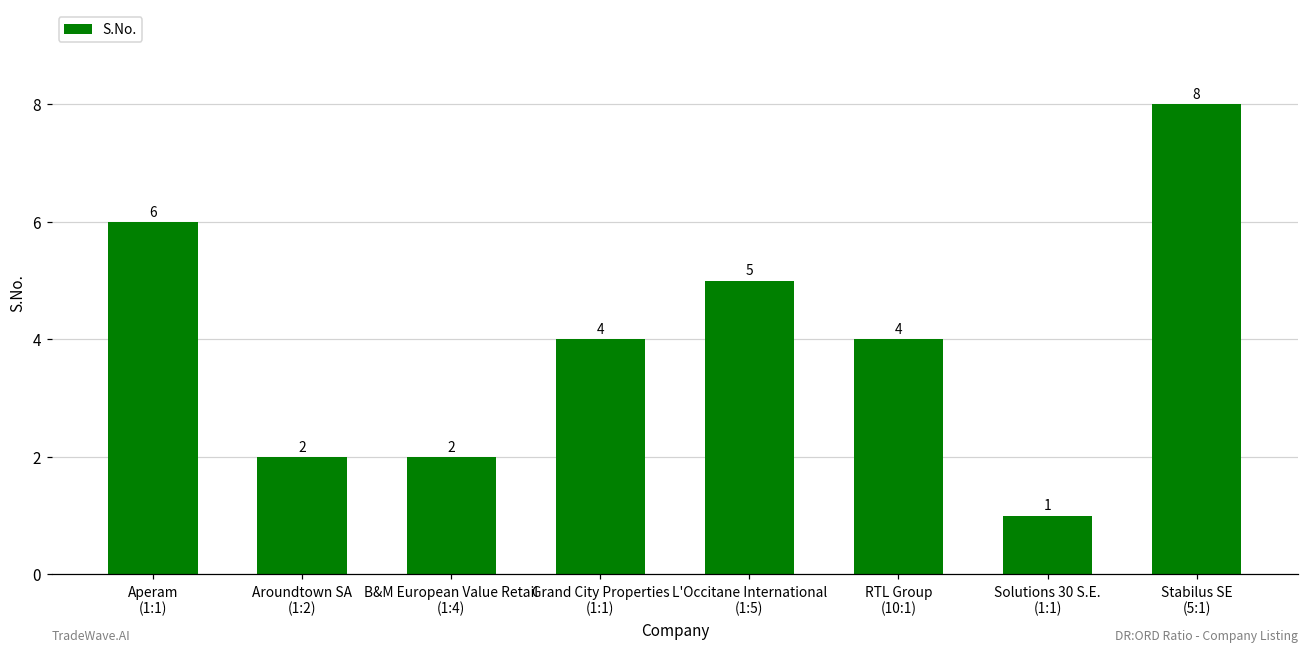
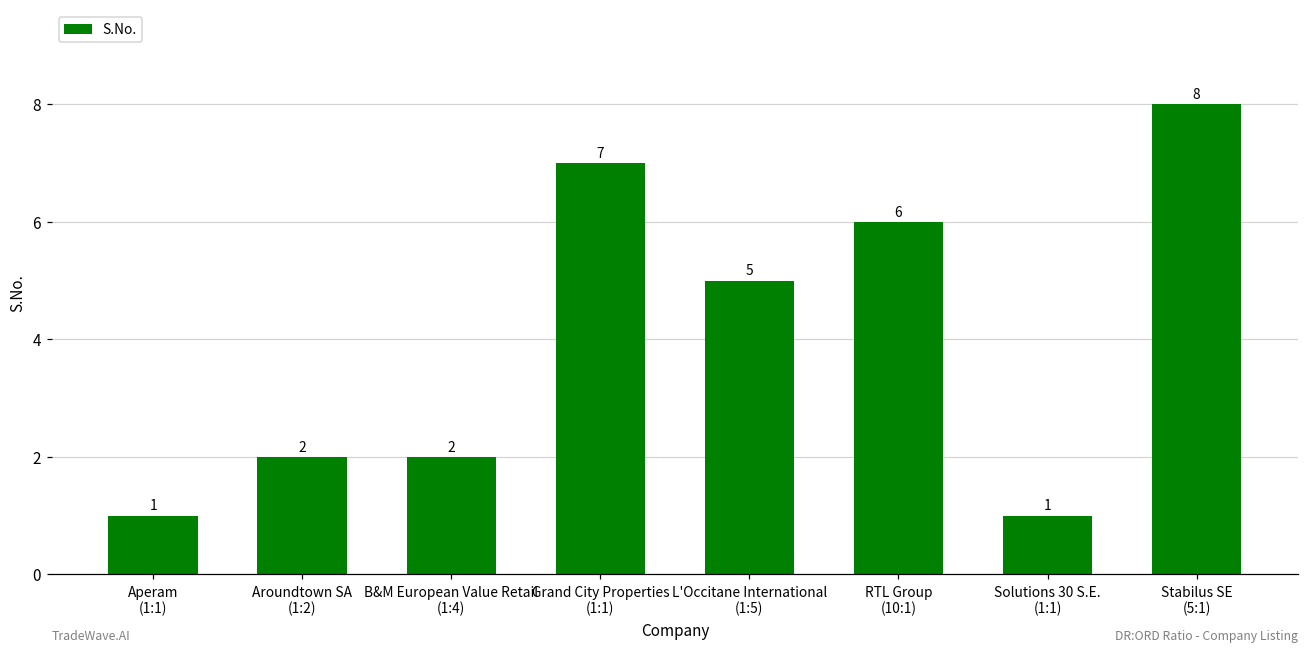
  {
-   "Aperam (1:1)": 6,
+   "Aperam (1:1)": 1,
    "Aroundtown SA (1:2)": 2,
    "B&M European Value Retail (1:4)": 2,
-   "Grand City Properties (1:1)": 4,
+   "Grand City Properties (1:1)": 7,
    "L'Occitane International (1:5)": 5,
-   "RTL Group (10:1)": 4,
+   "RTL Group (10:1)": 6,
    "Solutions 30 S.E. (1:1)": 1,
    "Stabilus SE (5:1)": 8
  }
